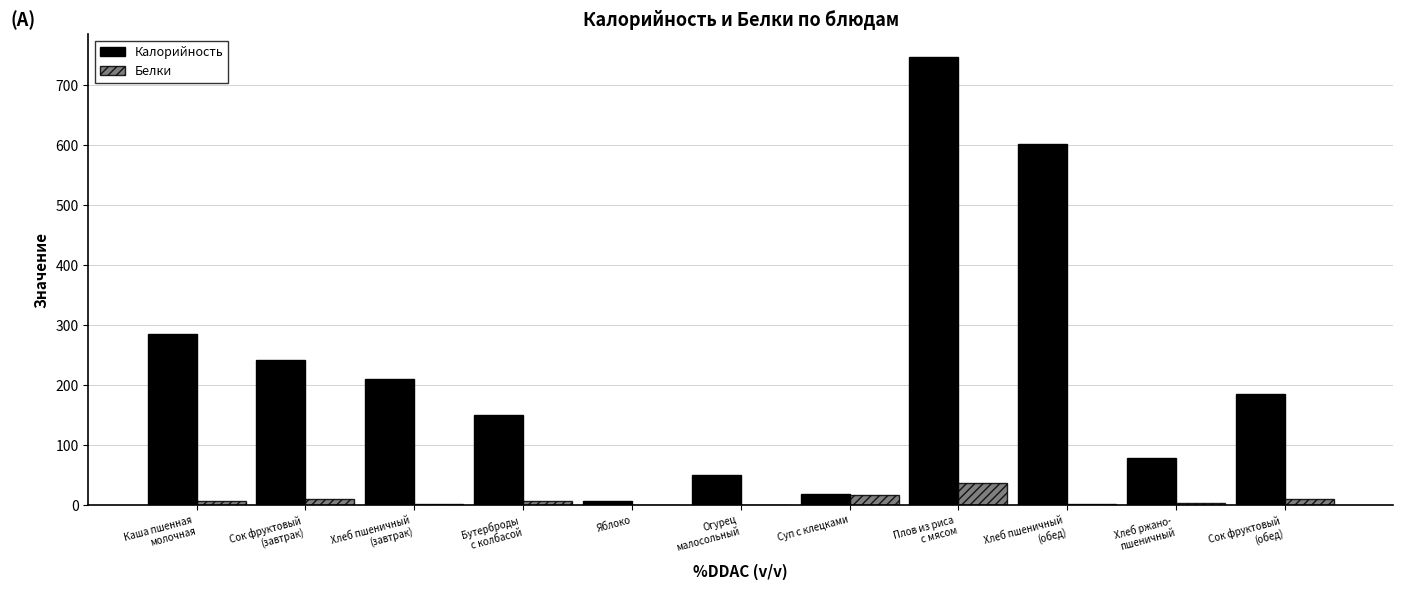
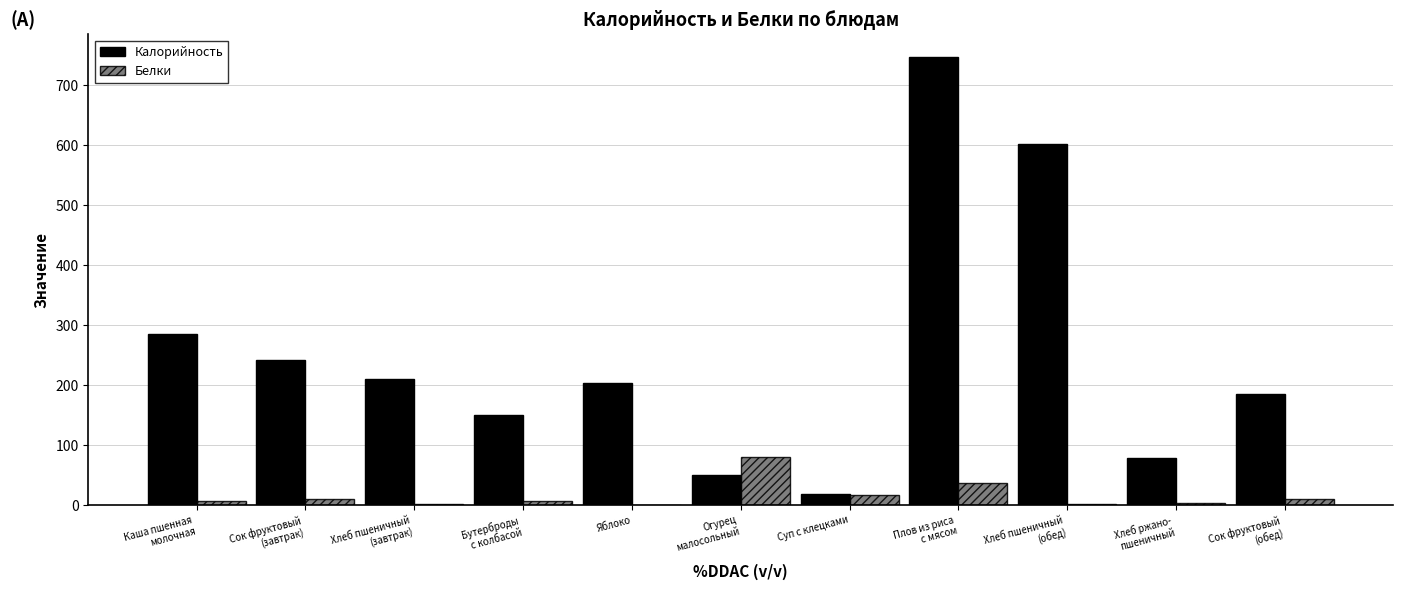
  {
    "Калорийность": {
      "Каша пшенная молочная": 290,
      "Сок фруктовый (завтрак)": 240,
      "Хлеб пшеничный (завтрак)": 210,
      "Бутерброды с колбасой": 150,
-     "Яблоко": 10,
+     "Яблоко": 200,
      "Огурец малосольный": 50,
      "Суп с клецками": 20,
      "Плов из риса с мясом": 750,
      "Хлеб пшеничный (обед)": 600,
      "Хлеб ржано- пшеничный": 80,
      "Сок фруктовый (обед)": 180
    },
    "Белки": {
      "Каша пшенная молочная": 10,
      "Сок фруктовый (завтрак)": 10,
      "Бутерброды с колбасой": 10,
-     "Огурец малосольный": 0,
+     "Огурец малосольный": 80,
      "Суп с клецками": 20,
      "Плов из риса с мясом": 40,
      "Сок фруктовый (обед)": 10
    }
  }
